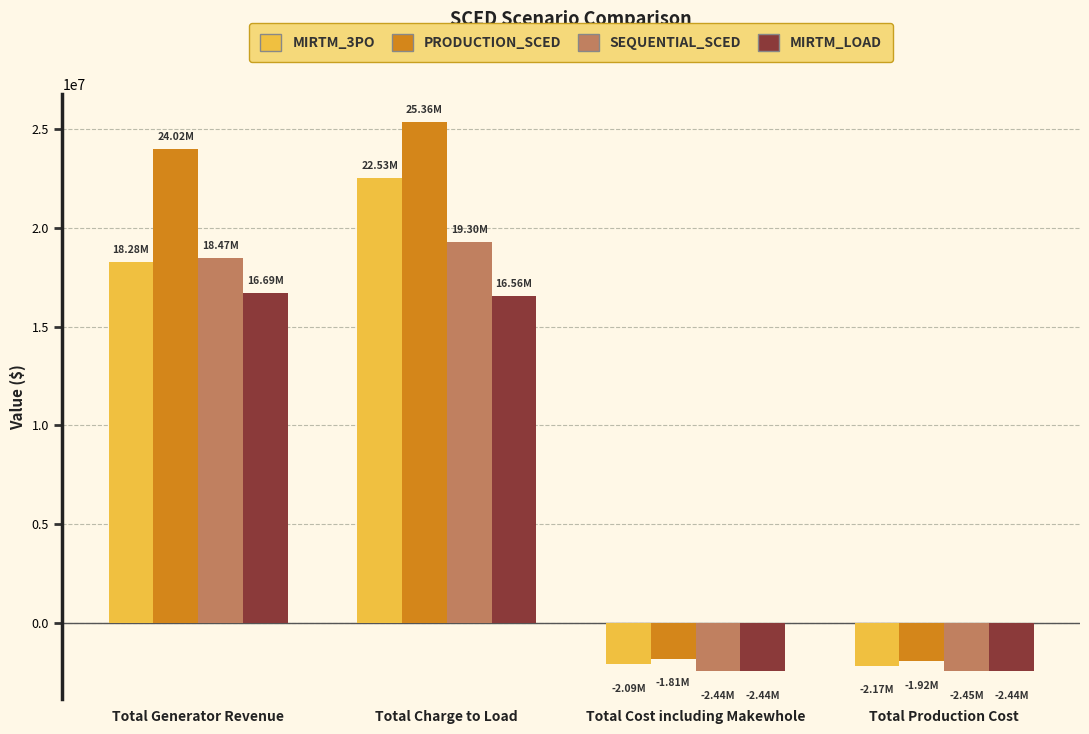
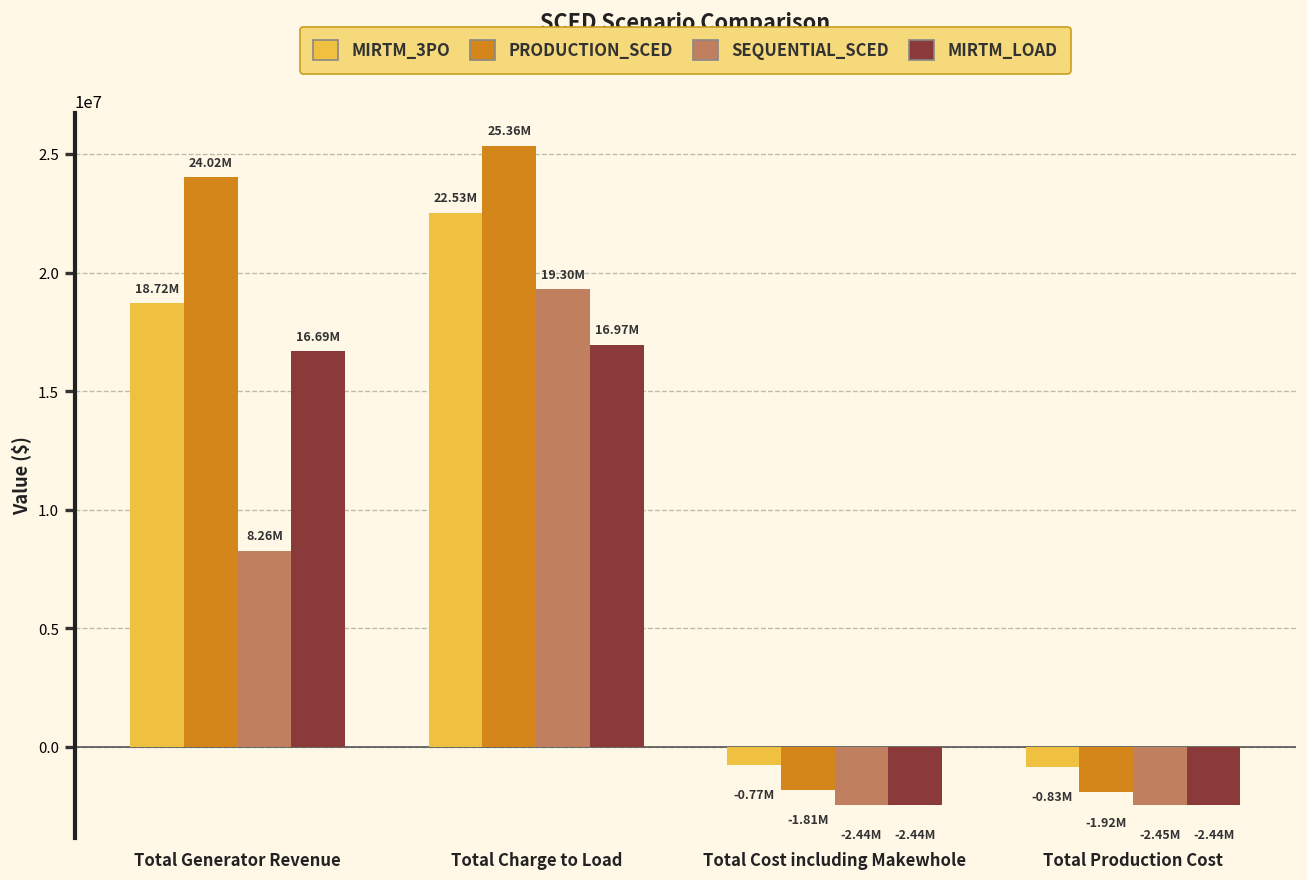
  {
    "MIRTM_3PO": {
-     "Total Generator Revenue": "18.28M",
+     "Total Generator Revenue": "18.72M",
      "Total Charge to Load": "22.53M",
-     "Total Cost including Makewhole": "-2.09M",
-     "Total Production Cost": "-2.17M"
+     "Total Cost including Makewhole": "-0.77M",
+     "Total Production Cost": "-0.83M"
    },
    "PRODUCTION_SCED": {
      "Total Generator Revenue": "24.02M",
      "Total Charge to Load": "25.36M",
      "Total Cost including Makewhole": "-1.81M",
      "Total Production Cost": "-1.92M"
    },
    "SEQUENTIAL_SCED": {
-     "Total Generator Revenue": "18.47M",
+     "Total Generator Revenue": "8.26M",
      "Total Charge to Load": "19.30M",
      "Total Cost including Makewhole": "-2.44M",
      "Total Production Cost": "-2.45M"
    },
    "MIRTM_LOAD": {
      "Total Generator Revenue": "16.69M",
-     "Total Charge to Load": "16.56M",
+     "Total Charge to Load": "16.97M",
      "Total Cost including Makewhole": "-2.44M",
      "Total Production Cost": "-2.44M"
    }
  }
